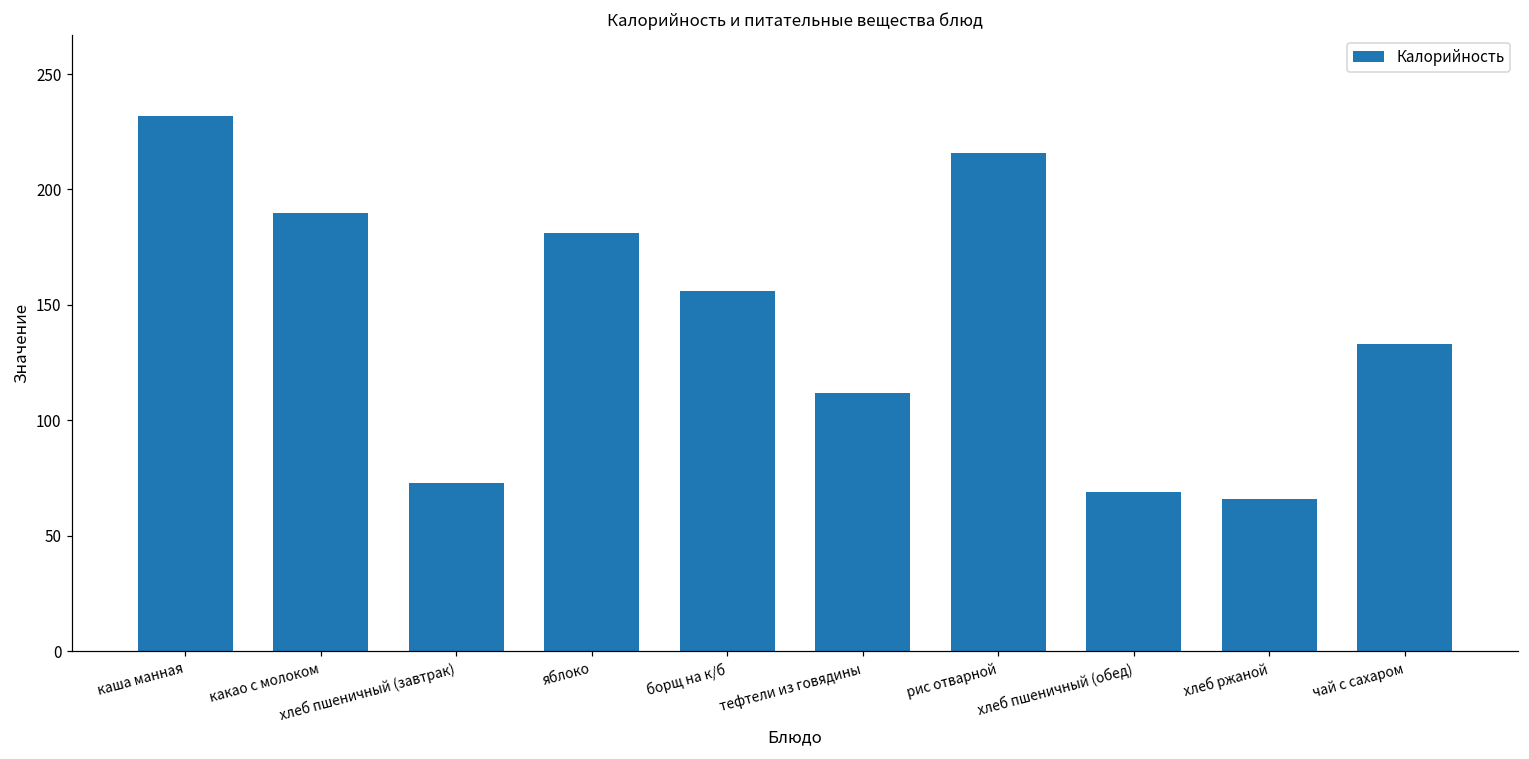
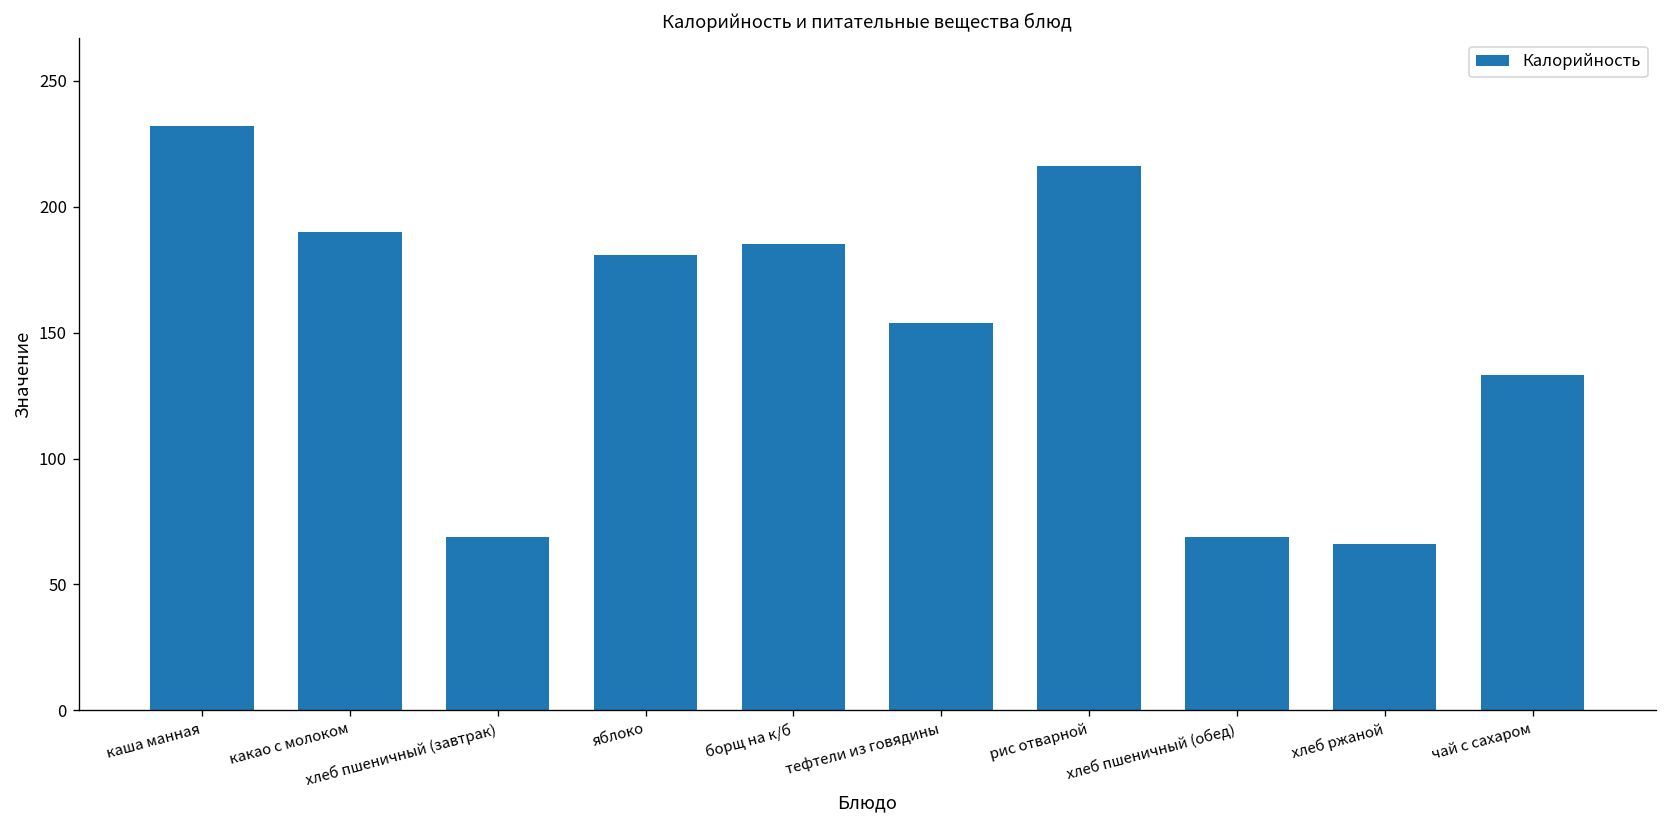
  {
    "каша манная": 232,
    "какао с молоком": 190,
-   "хлеб пшеничный (завтрак)": 73,
+   "хлеб пшеничный (завтрак)": 69,
    "яблоко": 181,
-   "борщ на к/б": 156,
-   "тефтели из говядины": 112,
+   "борщ на к/б": 185,
+   "тефтели из говядины": 154,
    "рис отварной": 216,
    "хлеб пшеничный (обед)": 69,
    "хлеб ржаной": 66,
    "чай с сахаром": 133
  }
